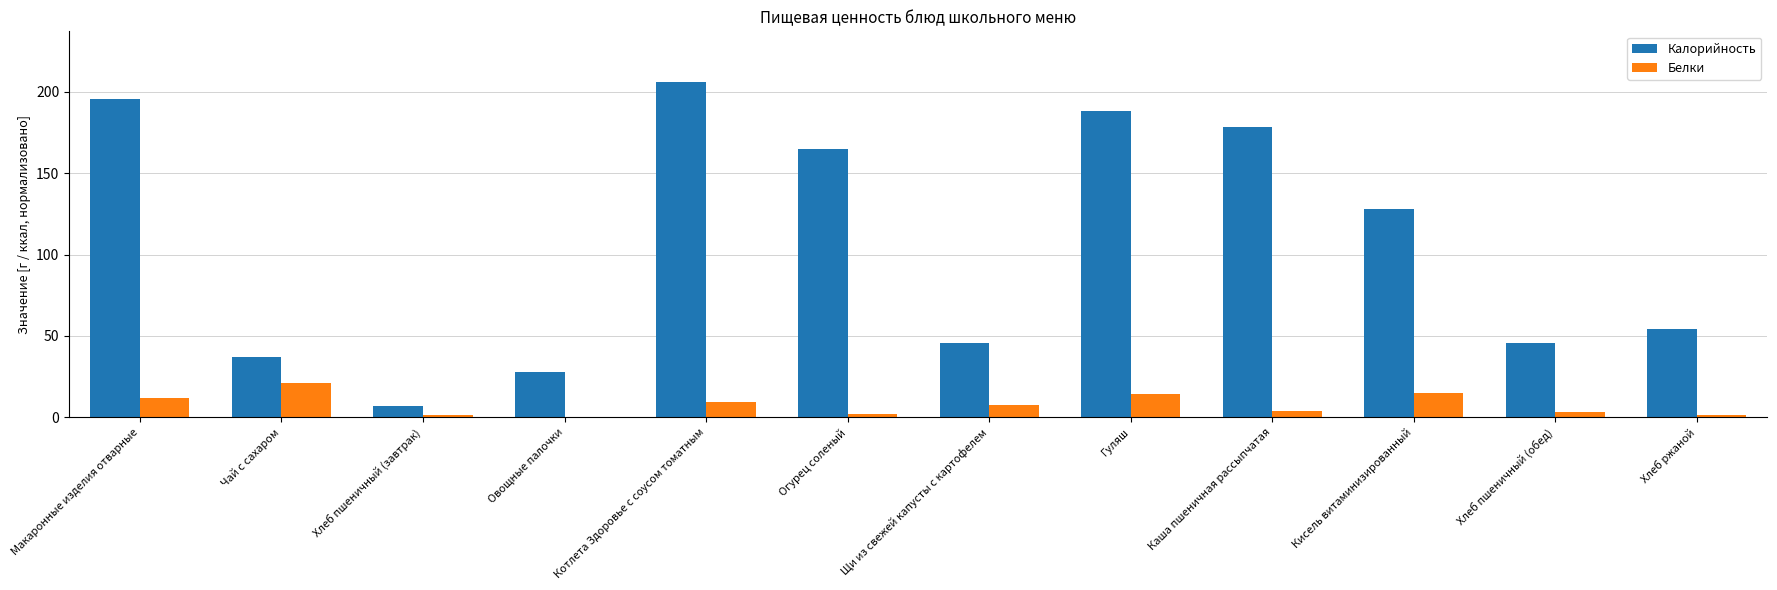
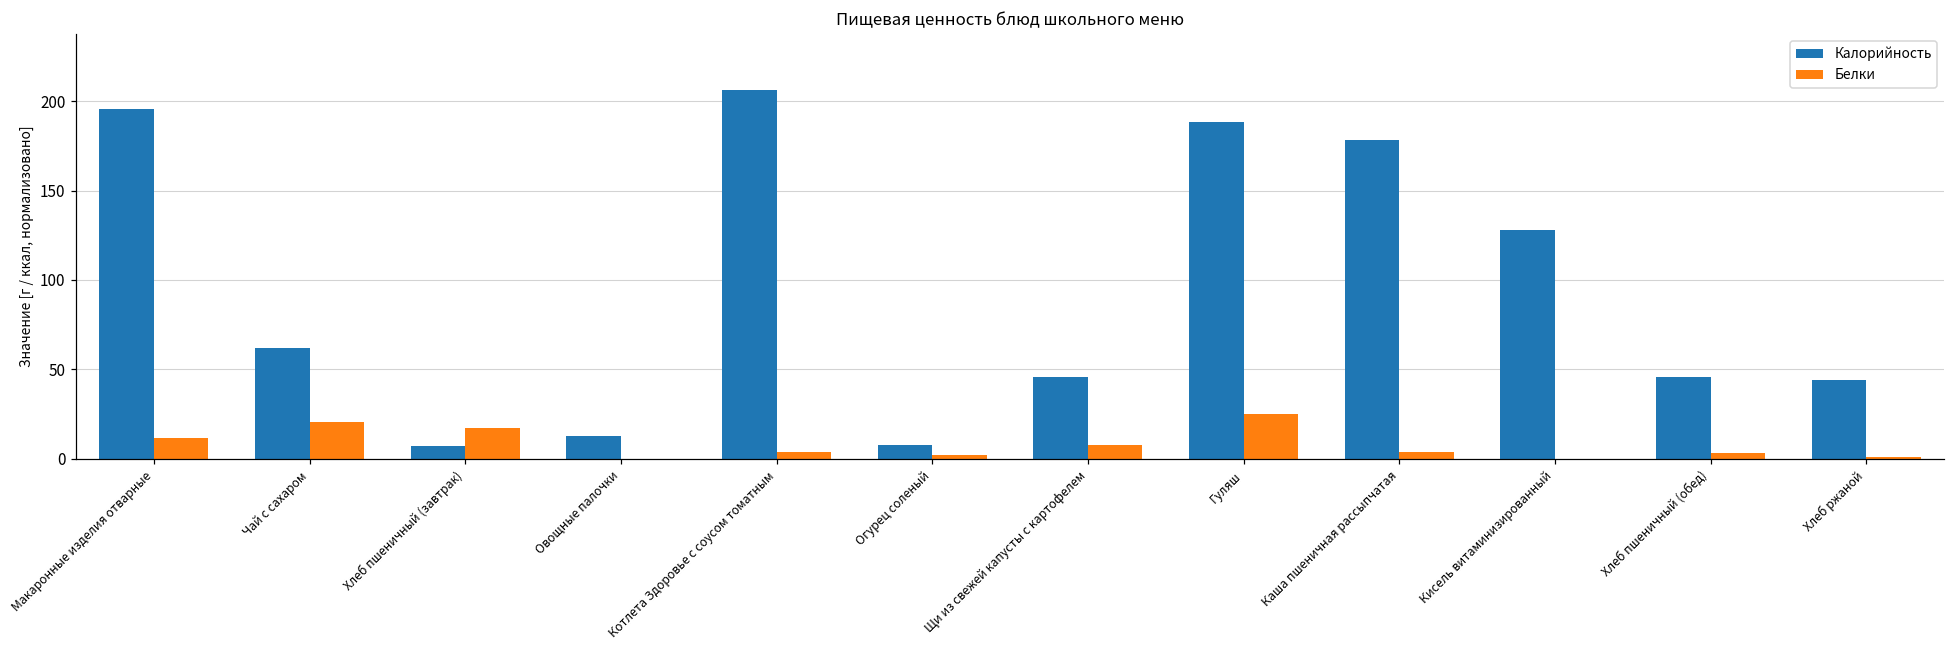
  {
    "Калорийность": {
      "Макаронные изделия отварные": 195,
-     "Чай с сахаром": 37,
+     "Чай с сахаром": 62,
      "Хлеб пшеничный (завтрак)": 7,
-     "Овощные палочки": 28,
+     "Овощные палочки": 13,
      "Котлета Здоровье с соусом томатным": 206,
-     "Огурец соленый": 165,
+     "Огурец соленый": 8,
      "Щи из свежей капусты с картофелем": 46,
      "Гуляш": 188,
      "Каша пшеничная рассыпчатая": 178,
      "Кисель витаминизированный": 128,
      "Хлеб пшеничный (обед)": 46,
-     "Хлеб ржаной": 55
+     "Хлеб ржаной": 44
    },
    "Белки": {
      "Макаронные изделия отварные": 12,
      "Чай с сахаром": 21,
-     "Хлеб пшеничный (завтрак)": 2,
+     "Хлеб пшеничный (завтрак)": 18,
      "Овощные палочки": 0,
-     "Котлета Здоровье с соусом томатным": 9,
+     "Котлета Здоровье с соусом томатным": 4,
      "Огурец соленый": 2,
      "Щи из свежей капусты с картофелем": 8,
-     "Гуляш": 14,
+     "Гуляш": 25,
      "Каша пшеничная рассыпчатая": 4,
-     "Кисель витаминизированный": 15,
+     "Кисель витаминизированный": 0,
      "Хлеб пшеничный (обед)": 3
    }
  }
